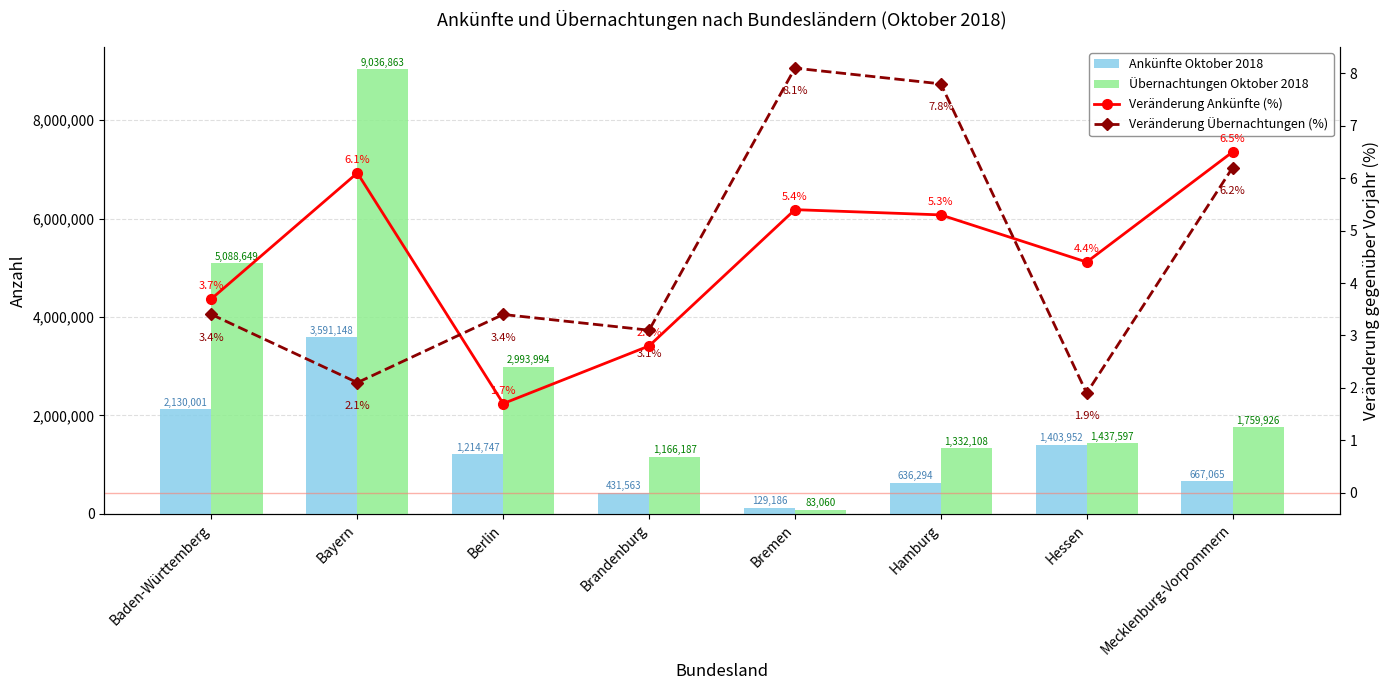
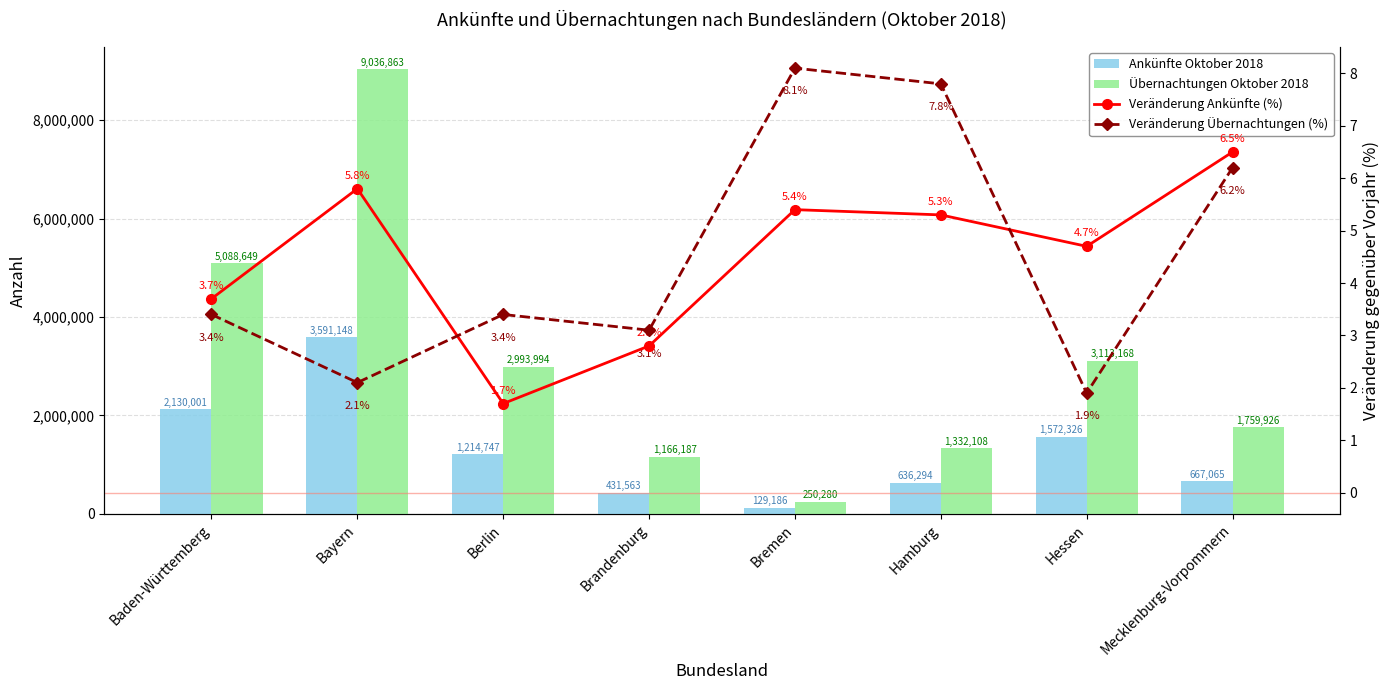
  {
    "Ankünfte Oktober 2018": {
      "Baden-Württemberg": "2,130,001",
      "Bayern": "3,591,148",
      "Berlin": "1,214,747",
      "Brandenburg": "431,563",
      "Bremen": "129,186",
      "Hamburg": "636,294",
-     "Hessen": "1,403,952",
+     "Hessen": "1,572,326",
      "Mecklenburg-Vorpommern": "667,065"
    },
    "Übernachtungen Oktober 2018": {
      "Baden-Württemberg": "5,088,649",
      "Bayern": "9,036,863",
      "Berlin": "2,993,994",
      "Brandenburg": "1,166,187",
-     "Bremen": "83,060",
+     "Bremen": "250,280",
      "Hamburg": "1,332,108",
-     "Hessen": "1,437,597",
+     "Hessen": "3,113,168",
      "Mecklenburg-Vorpommern": "1,759,926"
    },
    "Veränderung Ankünfte (%)": {
      "Baden-Württemberg": "3.7%",
-     "Bayern": "6.1%",
+     "Bayern": "5.8%",
      "Berlin": "1.7%",
      "Bremen": "5.4%",
      "Hamburg": "5.3%",
-     "Hessen": "4.4%"
+     "Hessen": "4.7%"
    },
    "Veränderung Übernachtungen (%)": {
      "Baden-Württemberg": "3.4%",
      "Bayern": "2.1%",
      "Berlin": "3.4%",
      "Brandenburg": "3.1%",
      "Bremen": "8.1%",
      "Hamburg": "7.8%",
      "Hessen": "1.9%",
      "Mecklenburg-Vorpommern": "6.2%"
    }
  }
